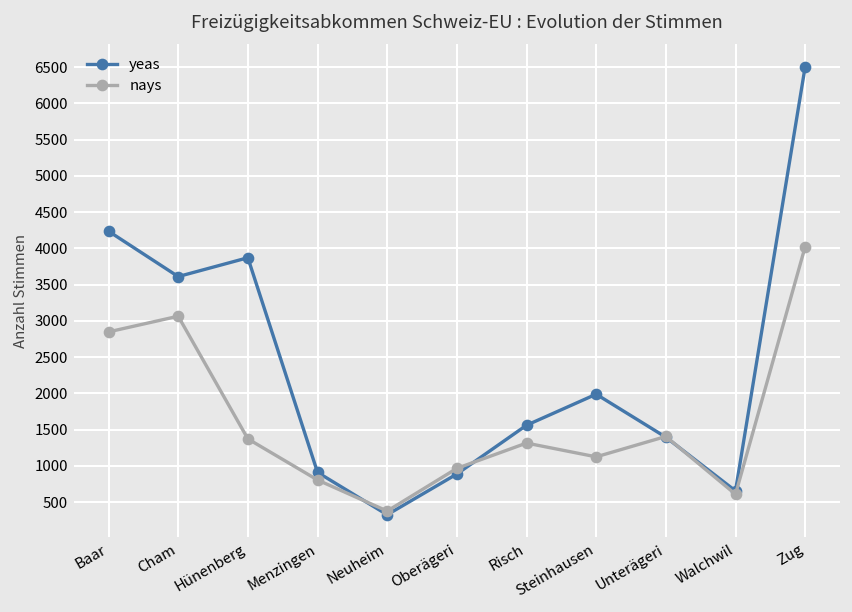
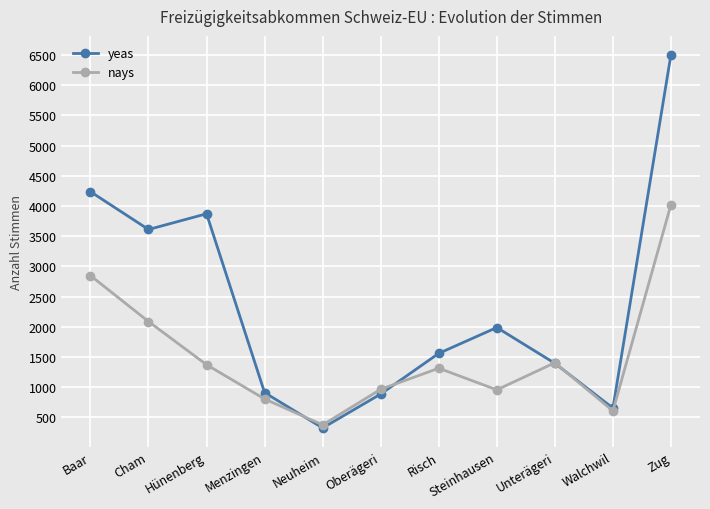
  {
    "yeas": {
      "Baar": 4200,
      "Cham": 3600,
      "Hünenberg": 3900,
      "Menzingen": 900,
      "Neuheim": 300,
      "Oberägeri": 900,
      "Risch": 1600,
      "Steinhausen": 2000,
      "Walchwil": 700,
      "Zug": 6500
    },
    "nays": {
      "Baar": 2800,
-     "Cham": 3100,
+     "Cham": 2100,
      "Hünenberg": 1400,
      "Menzingen": 800,
      "Neuheim": 400,
      "Oberägeri": 1000,
      "Risch": 1300,
-     "Steinhausen": 1100,
+     "Steinhausen": 1000,
      "Walchwil": 600,
      "Zug": 4000
    }
  }
